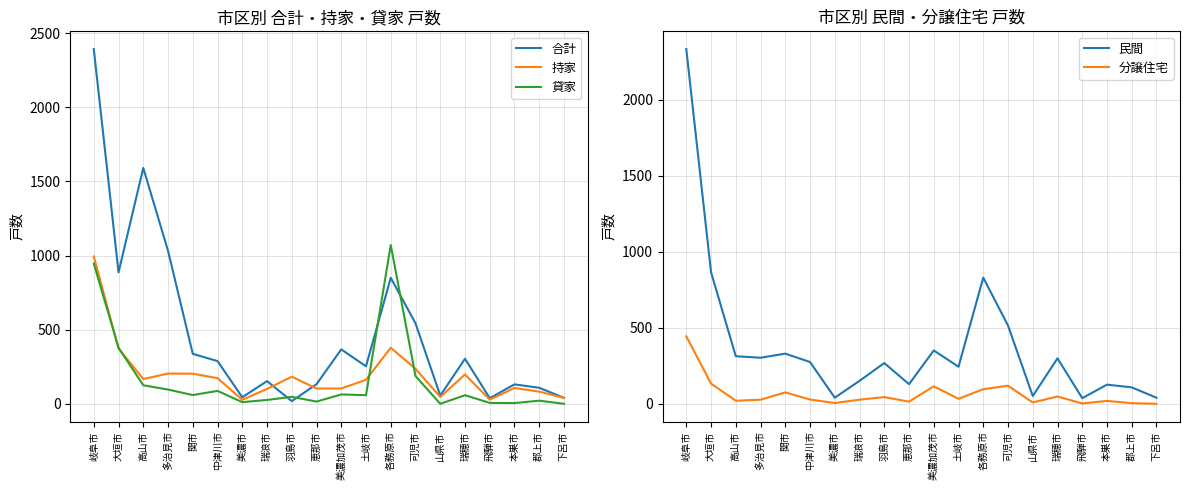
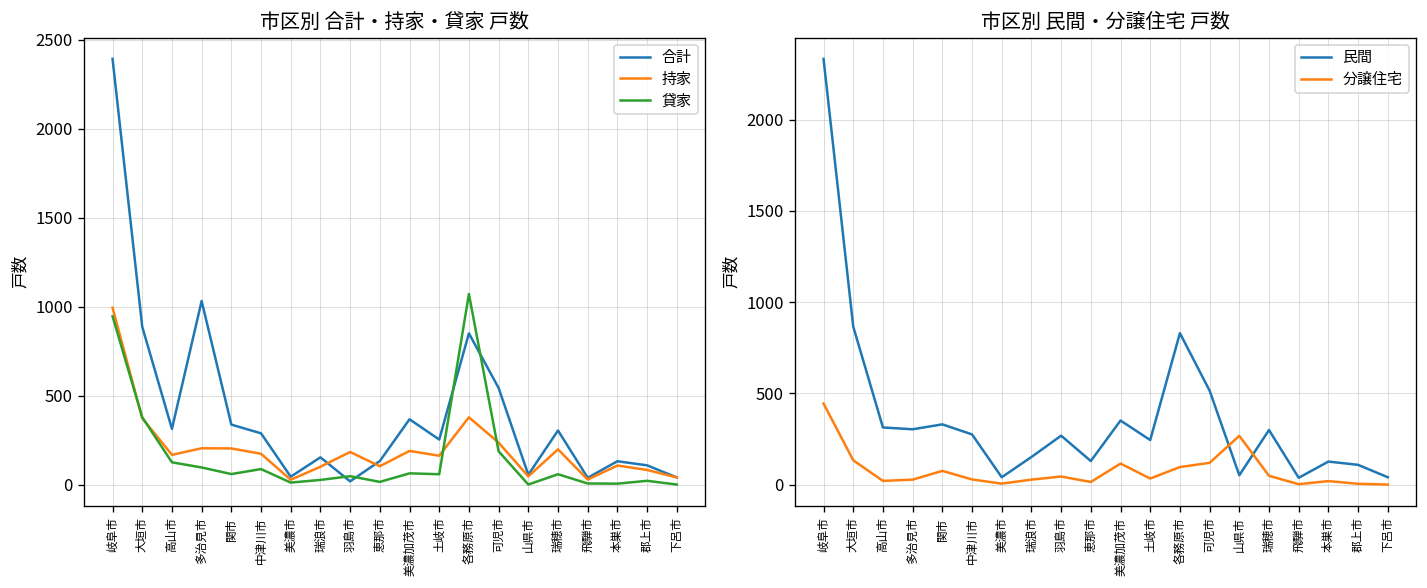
  {
    "市区別 合計・持家・貸家 戸数": {
      "合計": {
        "岐阜市": 2390,
        "大垣市": 890,
-       "高山市": 1590,
+       "高山市": 310,
        "多治見市": 1030,
        "関市": 340,
        "中津川市": 290,
        "瑞浪市": 150,
        "羽島市": 20,
        "恵那市": 130,
        "美濃加茂市": 370,
        "土岐市": 250,
        "各務原市": 850,
        "可児市": 540,
        "瑞穂市": 300,
        "本巣市": 130,
        "郡上市": 110
      },
      "持家": {
        "岐阜市": 990,
        "高山市": 170,
        "多治見市": 200,
        "関市": 200,
        "中津川市": 170,
        "瑞浪市": 100,
        "羽島市": 180,
        "恵那市": 100,
-       "美濃加茂市": 100,
+       "美濃加茂市": 190,
        "土岐市": 160,
        "各務原市": 380,
        "可児市": 240,
        "瑞穂市": 200,
        "本巣市": 110,
        "郡上市": 80
      },
      "貸家": {
        "岐阜市": 950,
        "高山市": 130,
        "多治見市": 100,
        "関市": 60,
        "中津川市": 90,
        "瑞浪市": 30,
        "羽島市": 50,
        "恵那市": 20,
        "美濃加茂市": 60,
        "土岐市": 60,
        "各務原市": 1070,
        "可児市": 190,
        "山県市": 0,
        "瑞穂市": 60,
        "飛騨市": 10,
        "本巣市": 10,
        "郡上市": 20,
        "下呂市": 0
      }
    },
    "市区別 民間・分譲住宅 戸数": {
      "民間": {
        "岐阜市": 2330,
        "大垣市": 870,
        "高山市": 310,
        "多治見市": 300,
        "関市": 330,
        "中津川市": 280,
        "美濃市": 40,
        "瑞浪市": 150,
        "羽島市": 270,
        "恵那市": 130,
        "美濃加茂市": 350,
        "土岐市": 240,
        "各務原市": 830,
        "可児市": 520,
        "山県市": 50,
        "瑞穂市": 300,
        "飛騨市": 40,
        "本巣市": 130,
        "郡上市": 110,
        "下呂市": 40
      },
      "分譲住宅": {
        "岐阜市": 440,
        "大垣市": 130,
        "高山市": 20,
        "多治見市": 30,
        "関市": 80,
        "中津川市": 30,
        "美濃市": 10,
        "瑞浪市": 30,
        "羽島市": 40,
        "恵那市": 10,
        "美濃加茂市": 120,
        "土岐市": 30,
        "各務原市": 100,
        "可児市": 120,
-       "山県市": 10,
+       "山県市": 270,
        "瑞穂市": 50,
        "飛騨市": 0,
        "本巣市": 20,
        "郡上市": 0,
        "下呂市": 0
      }
    }
  }
